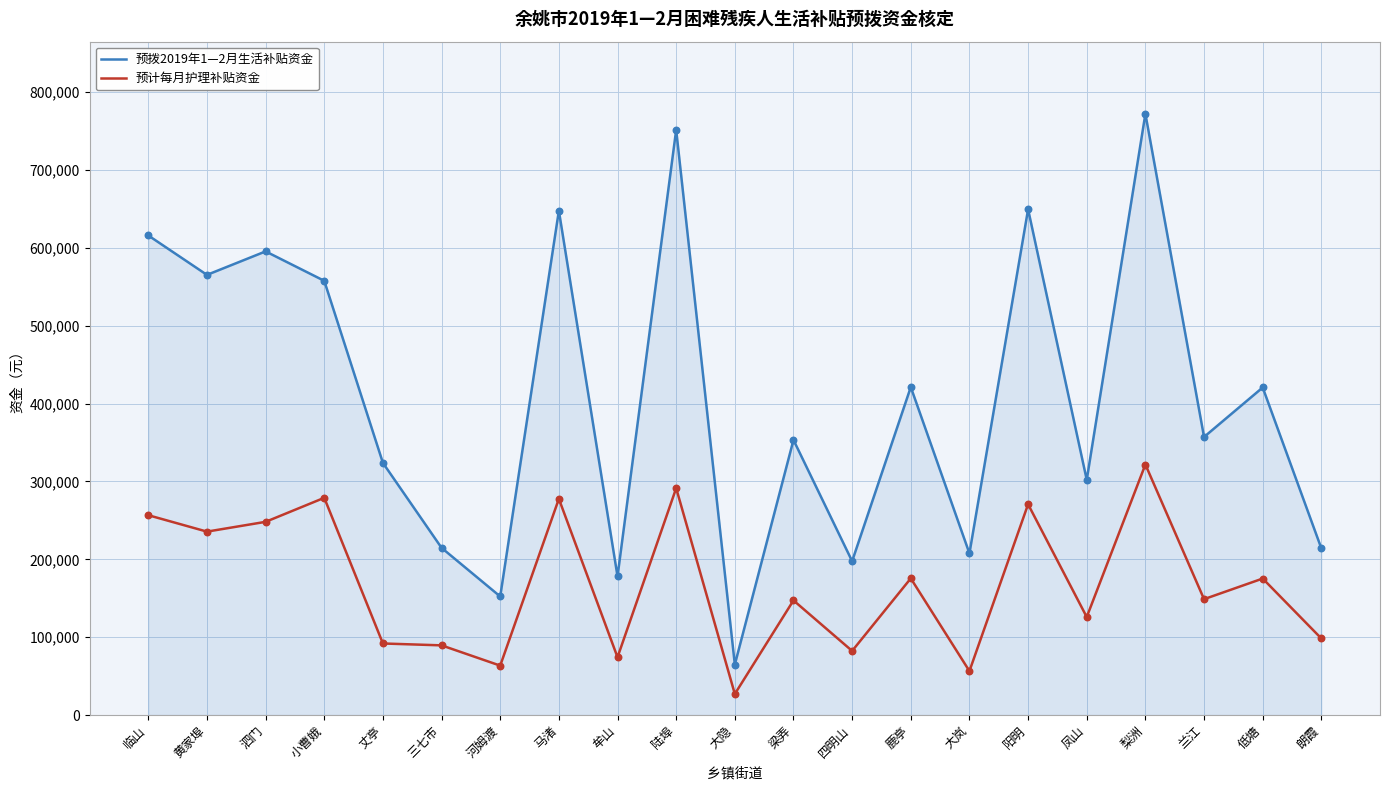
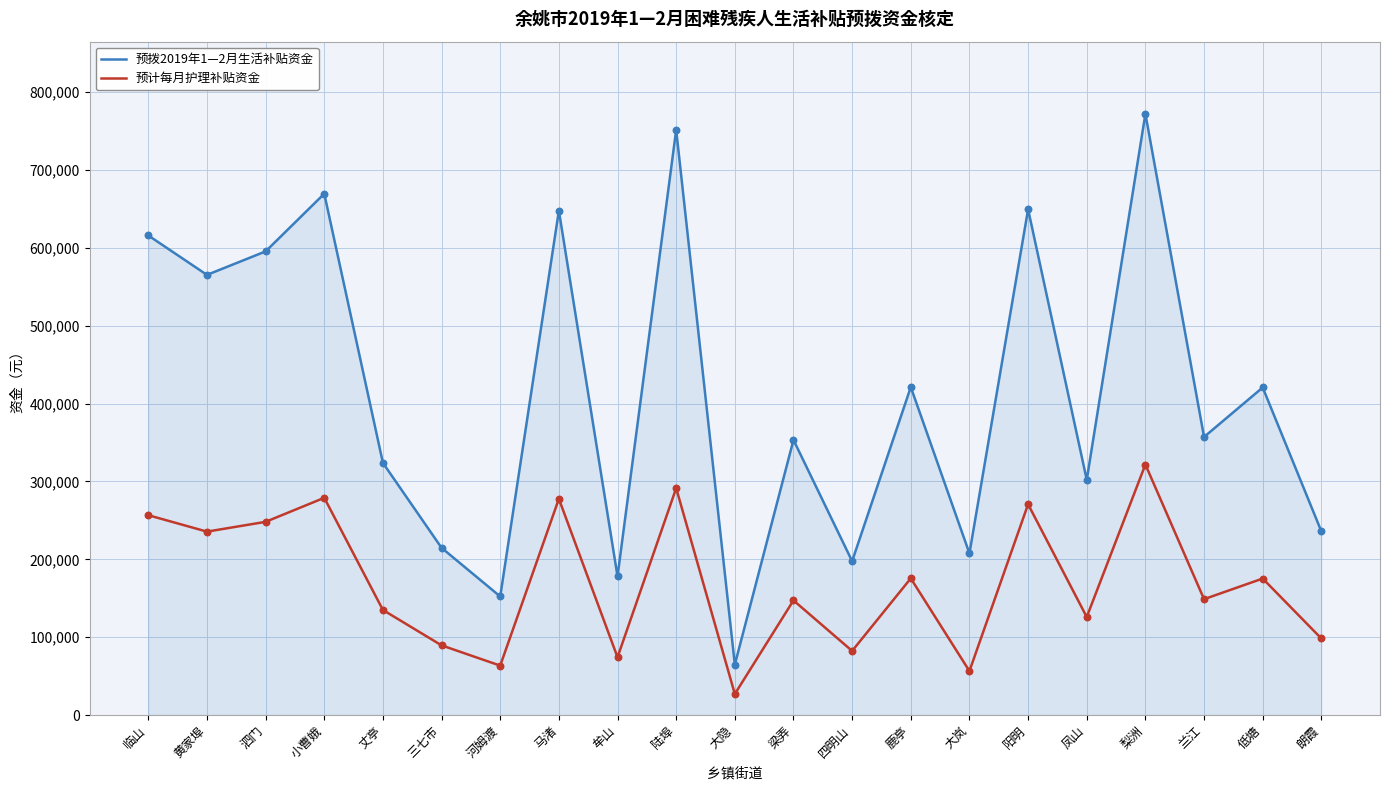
  {
    "预拨2019年1—2月生活补贴资金": {
      "临山": "620,000",
      "黄家埠": "570,000",
      "泗门": "600,000",
-     "小曹娥": "560,000",
+     "小曹娥": "670,000",
      "丈亭": "320,000",
      "三七市": "210,000",
      "河姆渡": "150,000",
      "马渚": "650,000",
      "牟山": "180,000",
      "陆埠": "750,000",
      "大隐": "60,000",
      "梁弄": "350,000",
      "四明山": "200,000",
      "鹿亭": "420,000",
      "大岚": "210,000",
      "阳明": "650,000",
      "凤山": "300,000",
      "梨洲": "770,000",
      "兰江": "360,000",
      "低塘": "420,000",
-     "朗霞": "210,000"
+     "朗霞": "240,000"
    },
    "预计每月护理补贴资金": {
      "临山": "260,000",
      "黄家埠": "240,000",
      "泗门": "250,000",
      "小曹娥": "280,000",
-     "丈亭": "90,000",
+     "丈亭": "130,000",
      "三七市": "90,000",
      "河姆渡": "60,000",
      "马渚": "280,000",
      "牟山": "70,000",
      "陆埠": "290,000",
      "大隐": "30,000",
      "梁弄": "150,000",
      "四明山": "80,000",
      "鹿亭": "180,000",
      "大岚": "60,000",
      "阳明": "270,000",
      "凤山": "130,000",
      "梨洲": "320,000",
      "兰江": "150,000",
      "低塘": "180,000",
      "朗霞": "100,000"
    }
  }
